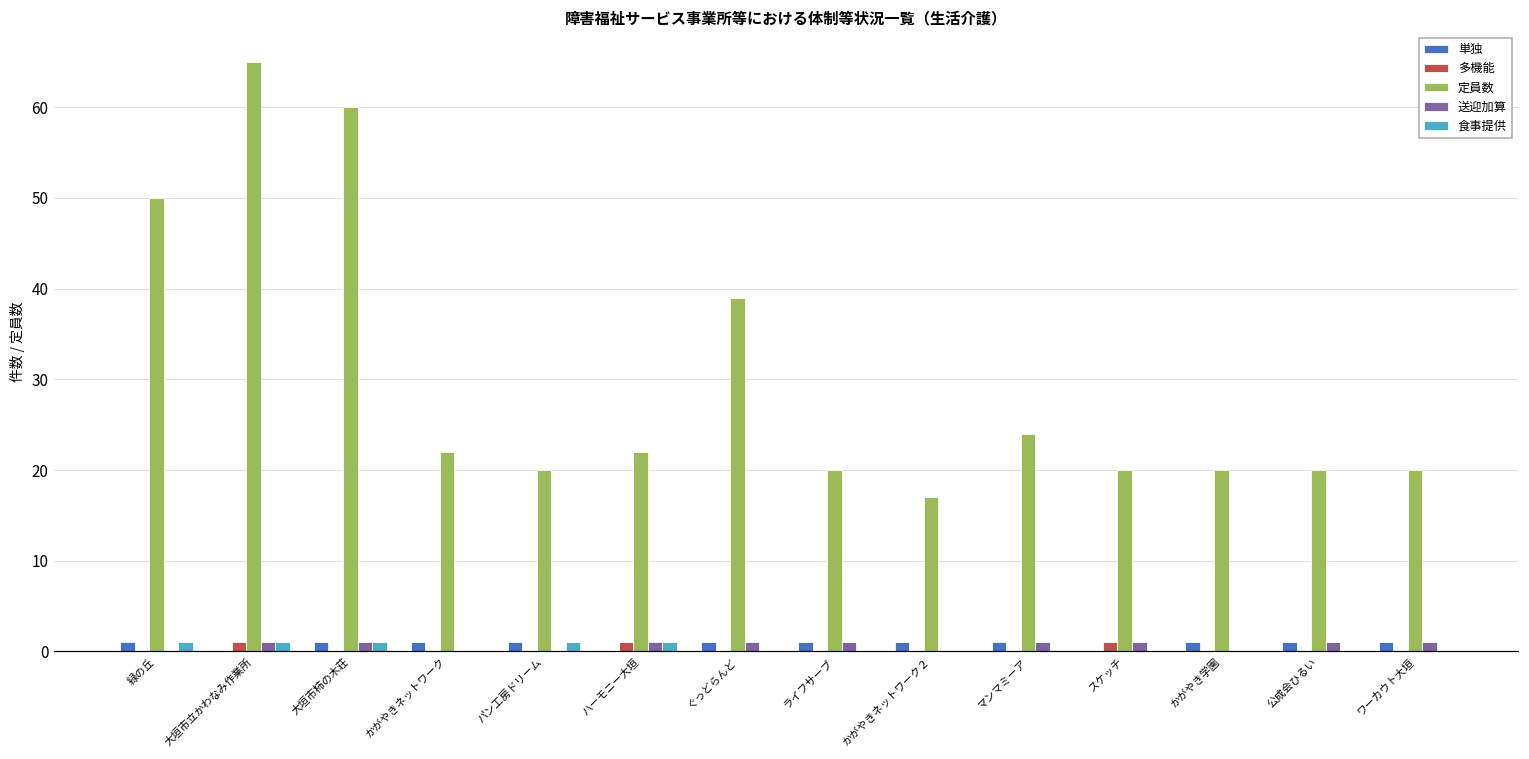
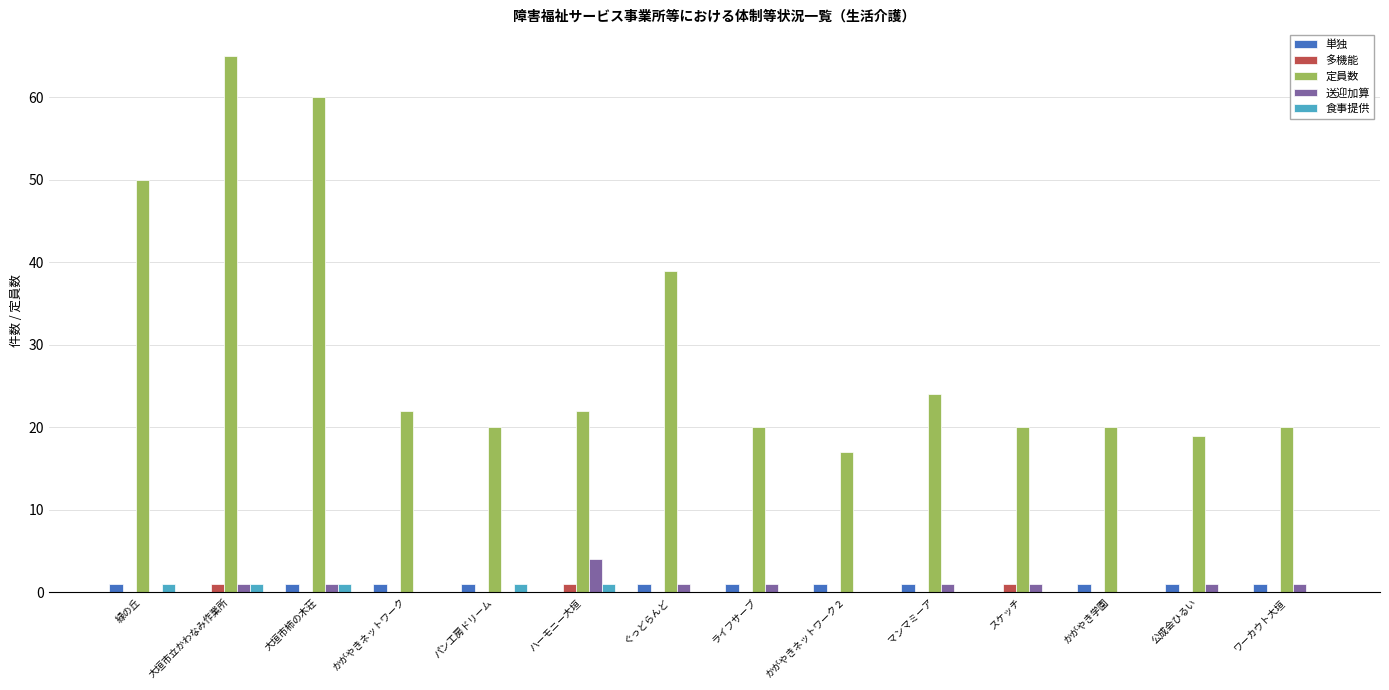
  {
    "多機能": {
      "緑の丘": 0,
      "大垣市立かわなみ作業所": 1,
      "大垣市柿の木荘": 0,
      "かがやきネットワーク": 0,
      "パン工房ドリーム": 0,
      "ハーモニー大垣": 1,
      "ぐっどらんど": 0,
      "ライフサーブ": 0,
      "かがやきネットワーク２": 0,
      "マンマミーア": 0,
      "スケッチ": 1,
      "かがやき学園": 0,
      "公成会ひるい": 0,
      "ワーカウト大垣": 0
    },
    "定員数": {
      "緑の丘": 50,
      "大垣市立かわなみ作業所": 65,
      "大垣市柿の木荘": 60,
      "かがやきネットワーク": 22,
      "パン工房ドリーム": 20,
      "ハーモニー大垣": 22,
      "ぐっどらんど": 39,
      "ライフサーブ": 20,
      "かがやきネットワーク２": 17,
      "マンマミーア": 24,
      "スケッチ": 20,
      "かがやき学園": 20,
-     "公成会ひるい": 20,
+     "公成会ひるい": 19,
      "ワーカウト大垣": 20
    },
    "送迎加算": {
      "緑の丘": 0,
      "大垣市立かわなみ作業所": 1,
      "大垣市柿の木荘": 1,
      "かがやきネットワーク": 0,
      "パン工房ドリーム": 0,
-     "ハーモニー大垣": 1,
+     "ハーモニー大垣": 4,
      "ぐっどらんど": 1,
      "ライフサーブ": 1,
      "かがやきネットワーク２": 0,
      "マンマミーア": 1,
      "スケッチ": 1,
      "かがやき学園": 0,
      "公成会ひるい": 1,
      "ワーカウト大垣": 1
    }
  }
